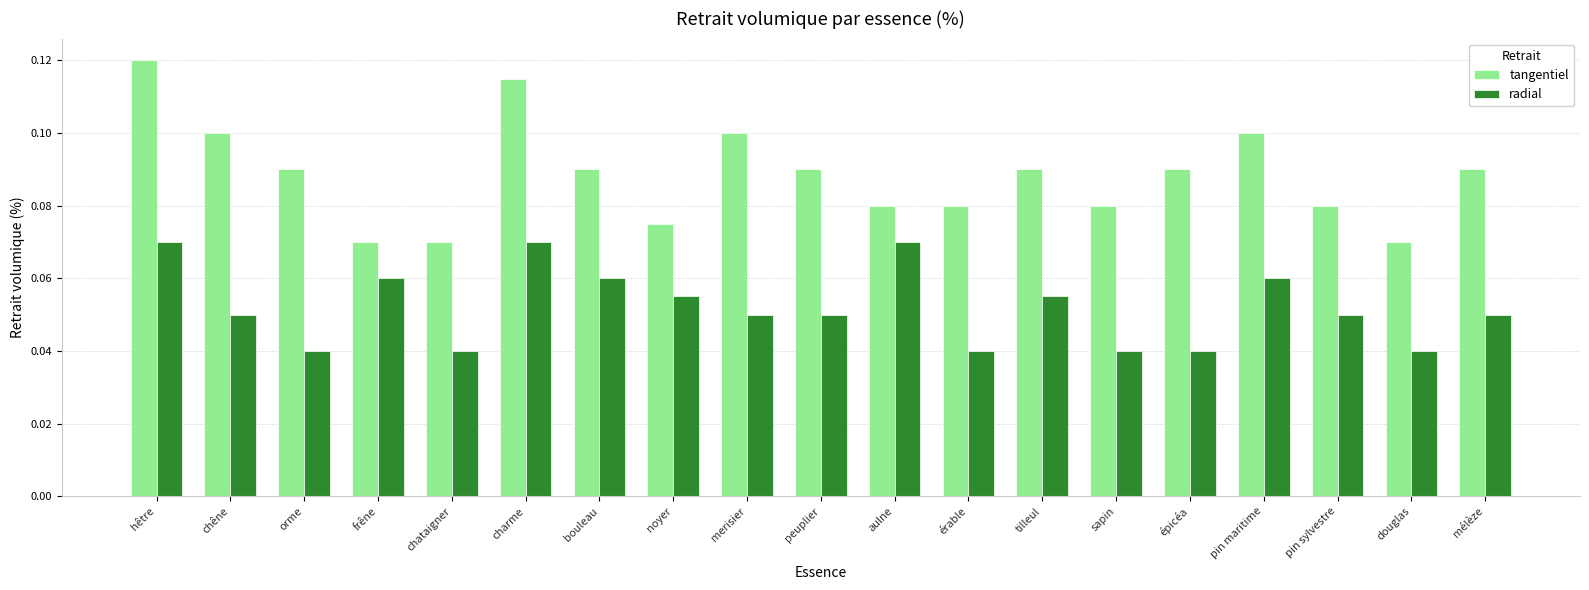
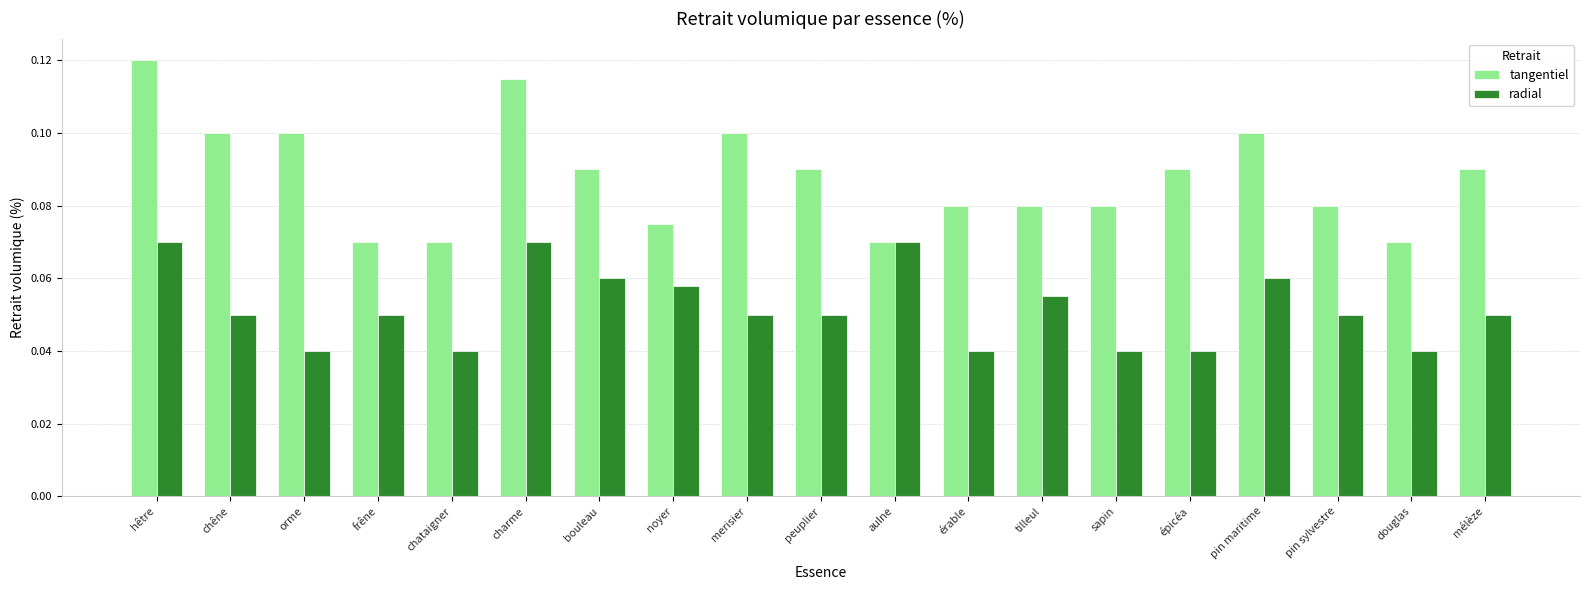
  {
    "tangentiel": {
      "hêtre": 0.12,
      "chêne": 0.10,
-     "orme": 0.09,
+     "orme": 0.10,
      "frêne": 0.07,
      "chataigner": 0.07,
      "charme": 0.115,
      "bouleau": 0.09,
      "noyer": 0.075,
      "merisier": 0.10,
      "peuplier": 0.09,
-     "aulne": 0.08,
+     "aulne": 0.07,
      "érable": 0.08,
-     "tilleul": 0.09,
+     "tilleul": 0.08,
      "sapin": 0.08,
      "épicéa": 0.09,
      "pin maritime": 0.10,
      "pin sylvestre": 0.08,
      "douglas": 0.07,
      "mélèze": 0.09
    },
    "radial": {
      "hêtre": 0.070,
      "chêne": 0.050,
      "orme": 0.040,
-     "frêne": 0.06,
+     "frêne": 0.05,
      "chataigner": 0.040,
      "charme": 0.070,
      "bouleau": 0.060,
-     "noyer": 0.055,
+     "noyer": 0.058,
      "merisier": 0.050,
      "peuplier": 0.050,
      "aulne": 0.070,
      "érable": 0.040,
      "tilleul": 0.055,
      "sapin": 0.040,
      "épicéa": 0.040,
      "pin maritime": 0.060,
      "pin sylvestre": 0.050,
      "douglas": 0.040,
      "mélèze": 0.050
    }
  }
